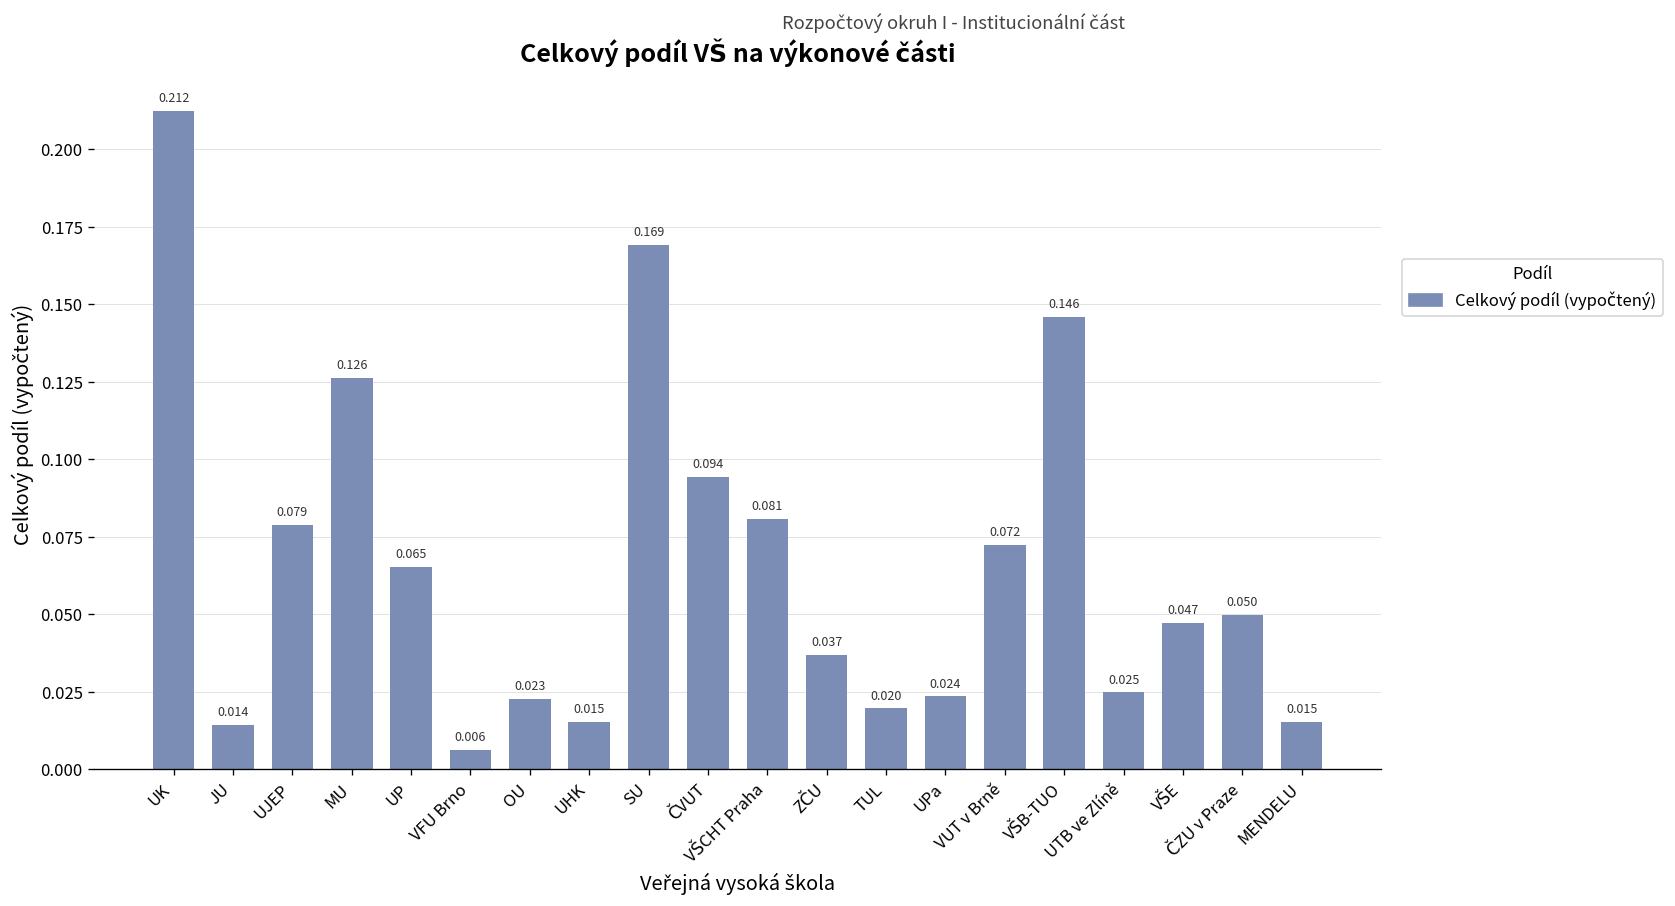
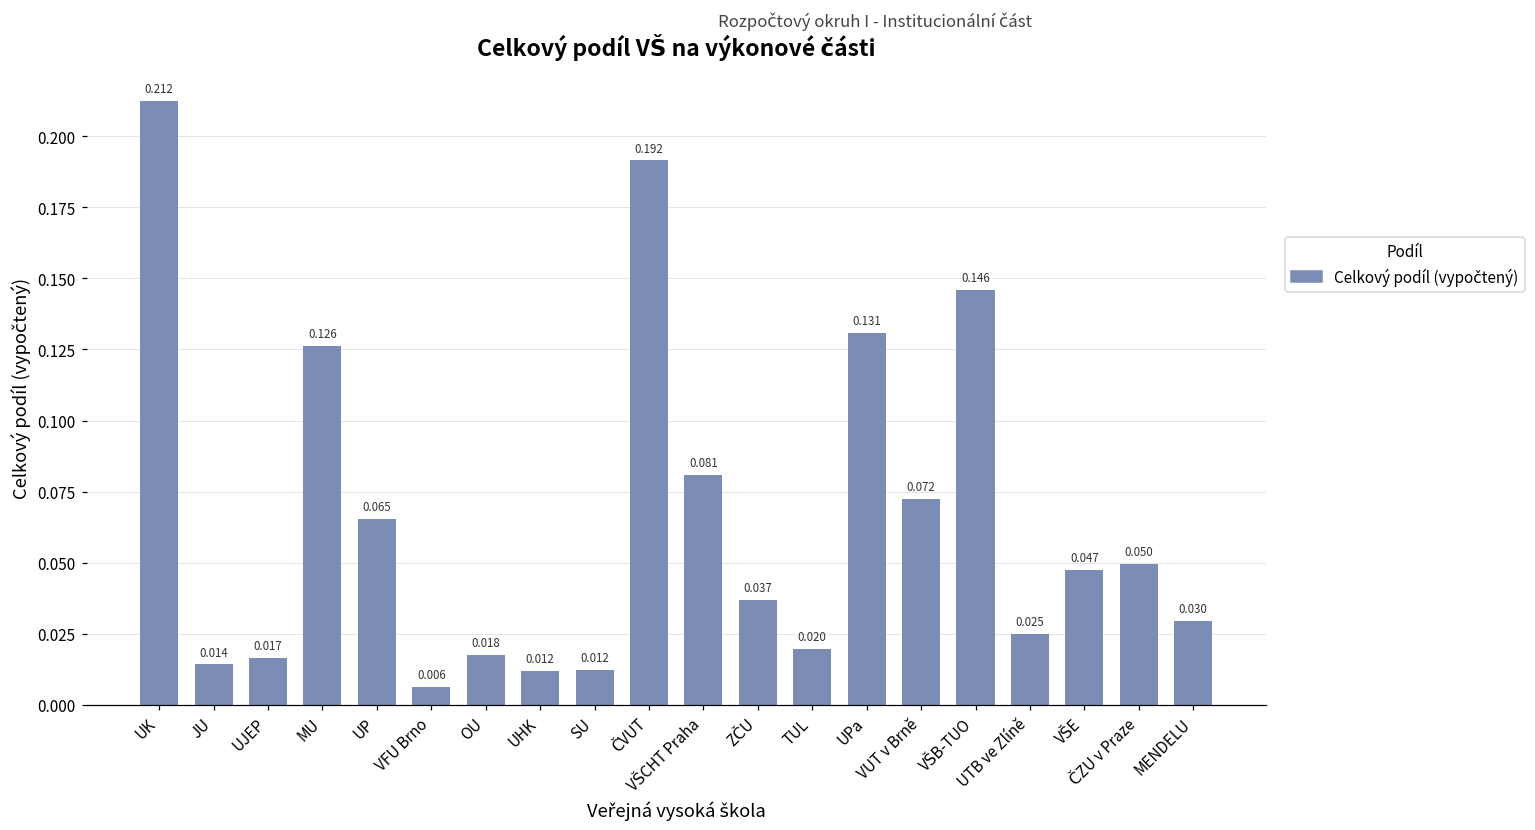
  {
    "UK": 0.212,
    "JU": 0.014,
-   "UJEP": 0.079,
+   "UJEP": 0.017,
    "MU": 0.126,
    "UP": 0.065,
    "VFU Brno": 0.006,
-   "OU": 0.023,
-   "UHK": 0.015,
-   "SU": 0.169,
-   "ČVUT": 0.094,
+   "OU": 0.018,
+   "UHK": 0.012,
+   "SU": 0.012,
+   "ČVUT": 0.192,
    "VŠCHT Praha": 0.081,
    "ZČU": 0.037,
    "TUL": 0.020,
-   "UPa": 0.024,
+   "UPa": 0.131,
    "VUT v Brně": 0.072,
    "VŠB-TUO": 0.146,
    "UTB ve Zlíně": 0.025,
    "VŠE": 0.047,
    "ČZU v Praze": 0.050,
-   "MENDELU": 0.015
+   "MENDELU": 0.030
  }
